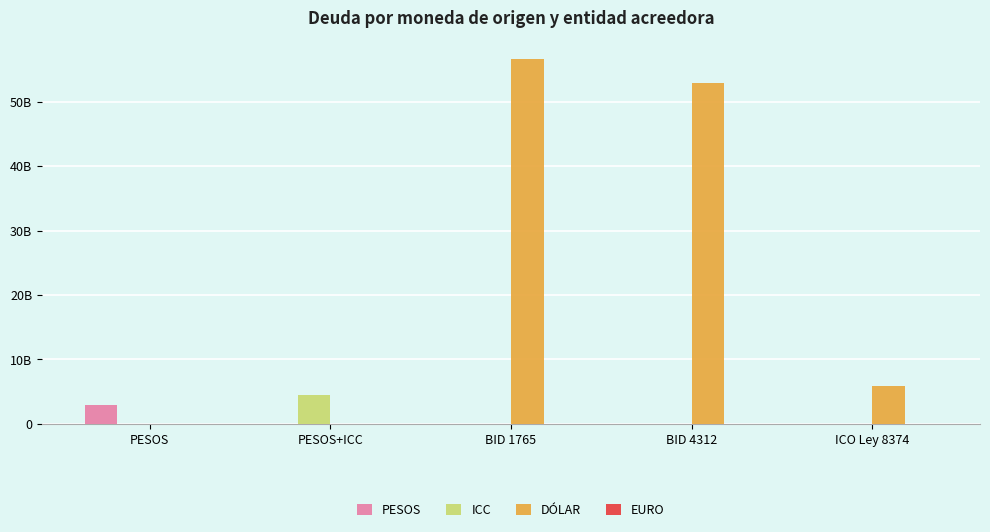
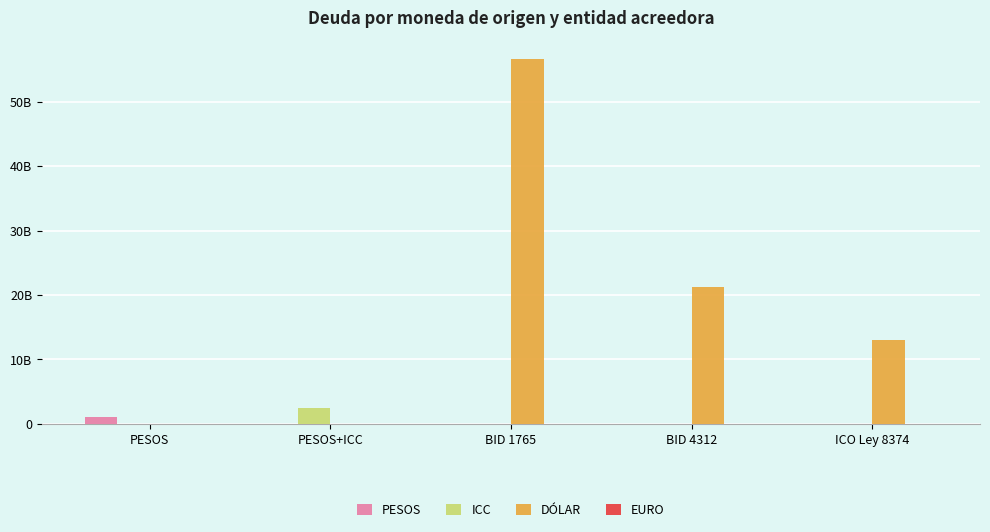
  {
    "PESOS": {
-     "PESOS": 3000000000,
+     "PESOS": 1000000000,
      "PESOS+ICC": 0,
      "BID 1765": 0,
      "BID 4312": 0,
      "ICO Ley 8374": 0
    },
    "ICC": {
      "PESOS": 0,
-     "PESOS+ICC": 5000000000,
+     "PESOS+ICC": 2000000000,
      "BID 1765": 0,
      "BID 4312": 0,
      "ICO Ley 8374": 0
    },
    "DÓLAR": {
      "PESOS": 0,
      "PESOS+ICC": 0,
      "BID 1765": 57000000000,
-     "BID 4312": 53000000000,
-     "ICO Ley 8374": 6000000000
+     "BID 4312": 21000000000,
+     "ICO Ley 8374": 13000000000
    },
    "EURO": {
      "PESOS": 0,
      "PESOS+ICC": 0,
      "BID 1765": 0,
      "BID 4312": 0,
      "ICO Ley 8374": 0
    }
  }
